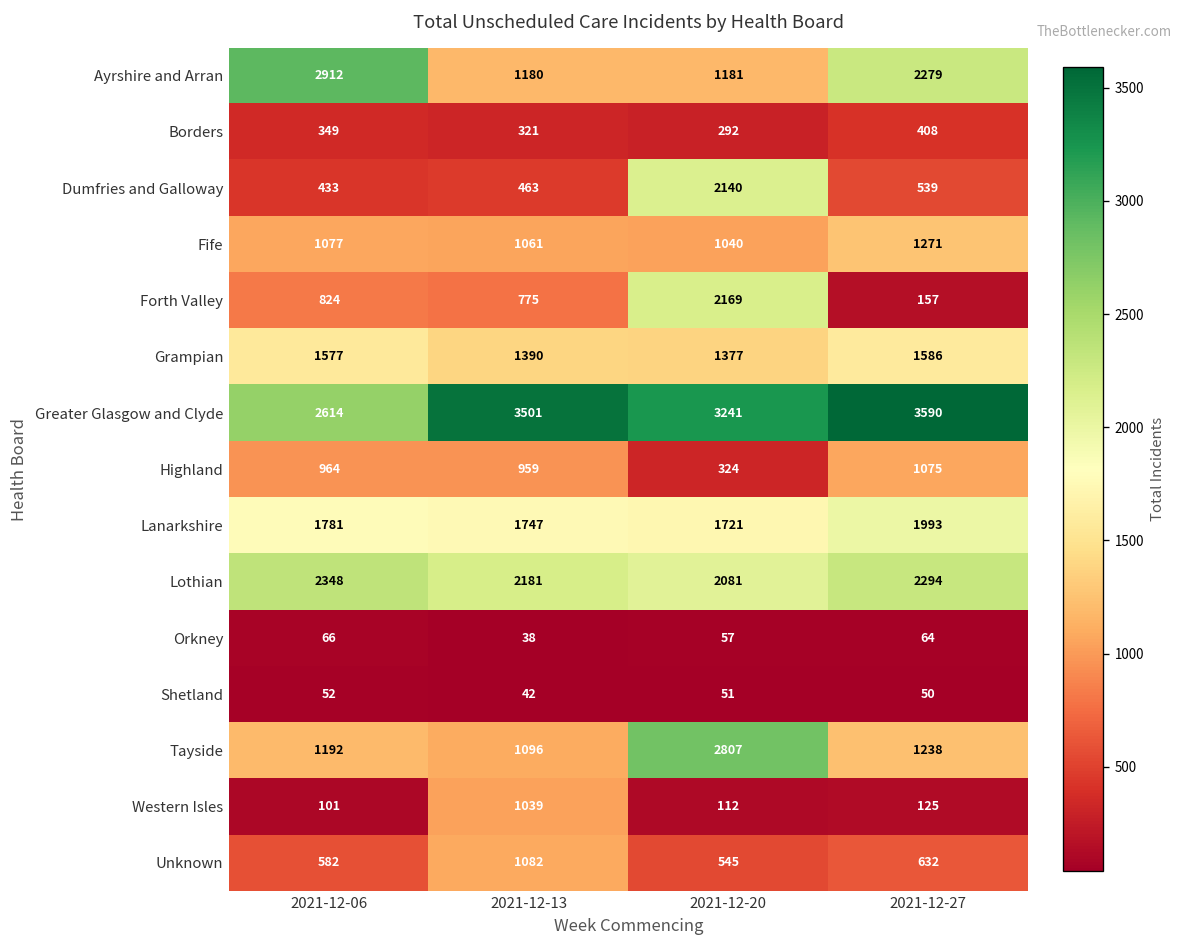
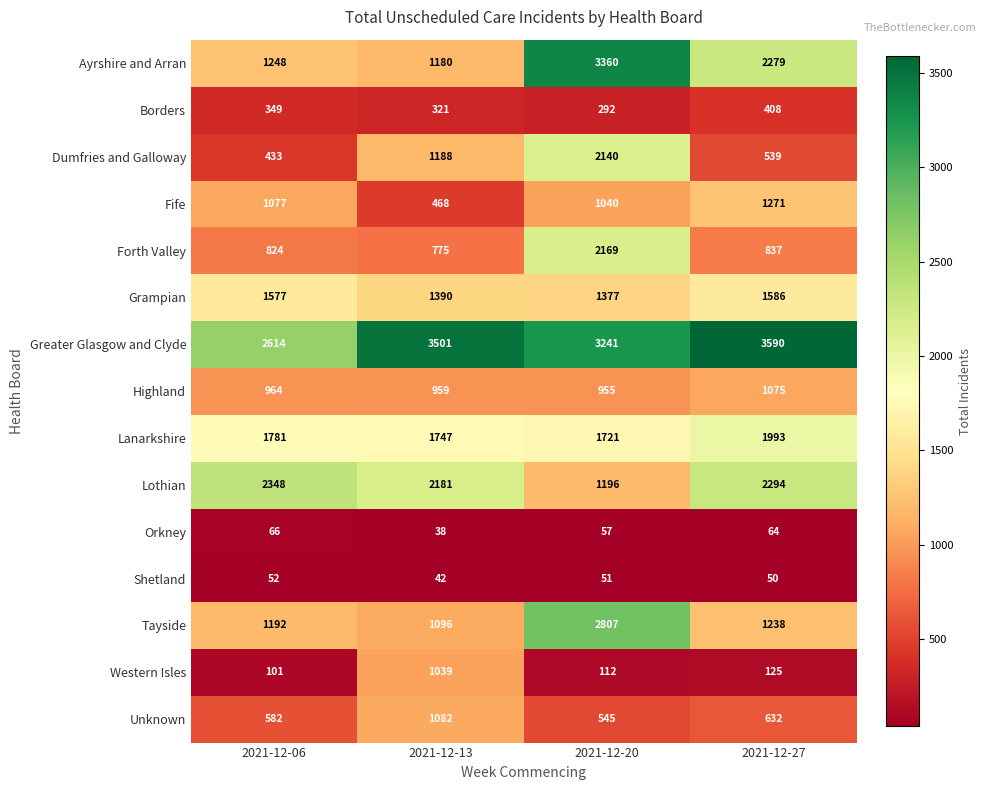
  {
    "Ayrshire and Arran": {
-     "2021-12-06": 2912,
+     "2021-12-06": 1248,
      "2021-12-13": 1180,
-     "2021-12-20": 1181,
+     "2021-12-20": 3360,
      "2021-12-27": 2279
    },
    "Borders": {
      "2021-12-06": 349,
      "2021-12-13": 321,
      "2021-12-20": 292,
      "2021-12-27": 408
    },
    "Dumfries and Galloway": {
      "2021-12-06": 433,
-     "2021-12-13": 463,
+     "2021-12-13": 1188,
      "2021-12-20": 2140,
      "2021-12-27": 539
    },
    "Fife": {
      "2021-12-06": 1077,
-     "2021-12-13": 1061,
+     "2021-12-13": 468,
      "2021-12-20": 1040,
      "2021-12-27": 1271
    },
    "Forth Valley": {
      "2021-12-06": 824,
      "2021-12-13": 775,
      "2021-12-20": 2169,
-     "2021-12-27": 157
+     "2021-12-27": 837
    },
    "Grampian": {
      "2021-12-06": 1577,
      "2021-12-13": 1390,
      "2021-12-20": 1377,
      "2021-12-27": 1586
    },
    "Greater Glasgow and Clyde": {
      "2021-12-06": 2614,
      "2021-12-13": 3501,
      "2021-12-20": 3241,
      "2021-12-27": 3590
    },
    "Highland": {
      "2021-12-06": 964,
      "2021-12-13": 959,
-     "2021-12-20": 324,
+     "2021-12-20": 955,
      "2021-12-27": 1075
    },
    "Lanarkshire": {
      "2021-12-06": 1781,
      "2021-12-13": 1747,
      "2021-12-20": 1721,
      "2021-12-27": 1993
    },
    "Lothian": {
      "2021-12-06": 2348,
      "2021-12-13": 2181,
-     "2021-12-20": 2081,
+     "2021-12-20": 1196,
      "2021-12-27": 2294
    },
    "Orkney": {
      "2021-12-06": 66,
      "2021-12-13": 38,
      "2021-12-20": 57,
      "2021-12-27": 64
    },
    "Shetland": {
      "2021-12-06": 52,
      "2021-12-13": 42,
      "2021-12-20": 51,
      "2021-12-27": 50
    },
    "Tayside": {
      "2021-12-06": 1192,
      "2021-12-13": 1096,
      "2021-12-20": 2807,
      "2021-12-27": 1238
    },
    "Western Isles": {
      "2021-12-06": 101,
      "2021-12-13": 1039,
      "2021-12-20": 112,
      "2021-12-27": 125
    },
    "Unknown": {
      "2021-12-06": 582,
      "2021-12-13": 1082,
      "2021-12-20": 545,
      "2021-12-27": 632
    }
  }
